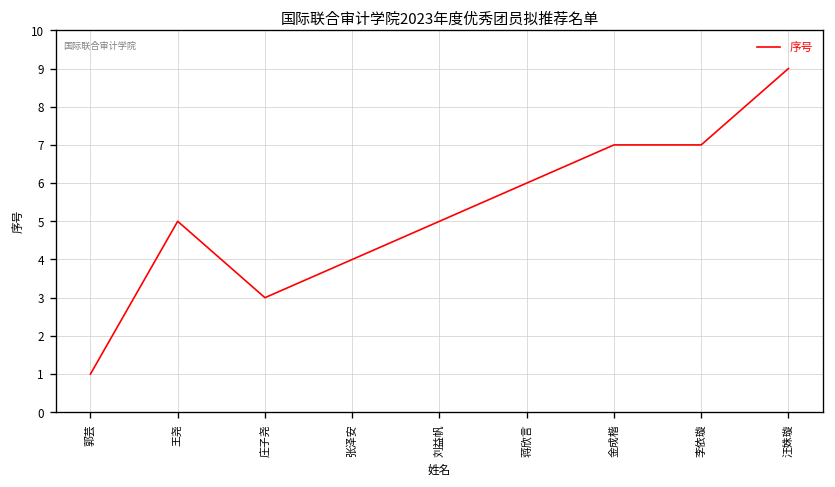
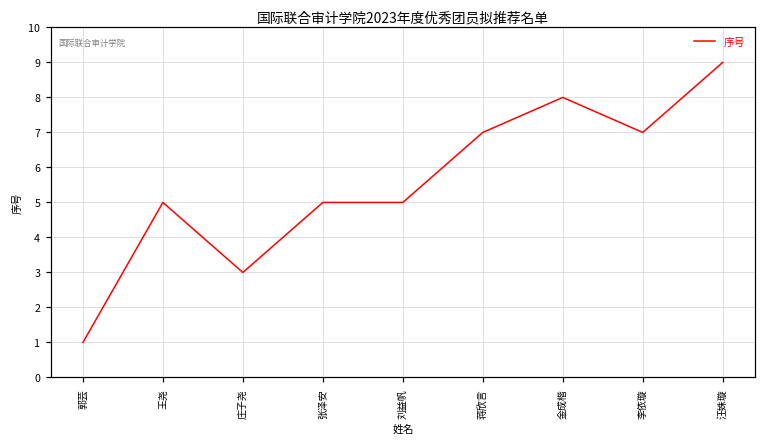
  {
    "郭芸": 1,
    "王尧": 5,
    "庄子尧": 3,
-   "张泽安": 4,
+   "张泽安": 5,
    "刘益帆": 5,
-   "蒋欣言": 6,
-   "金成楷": 7,
+   "蒋欣言": 7,
+   "金成楷": 8,
    "李依璇": 7,
    "汪姝璇": 9
  }
